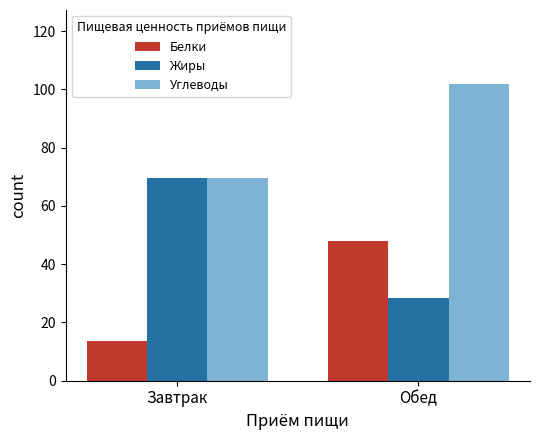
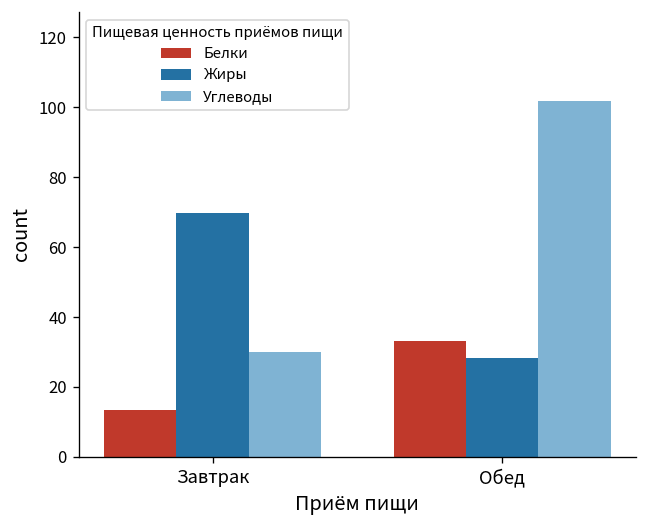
  {
    "Белки": {
      "Завтрак": 14,
-     "Обед": 48
+     "Обед": 33
    },
    "Жиры": {
      "Завтрак": 70,
      "Обед": 28
    },
    "Углеводы": {
-     "Завтрак": 69,
+     "Завтрак": 30,
      "Обед": 102
    }
  }
